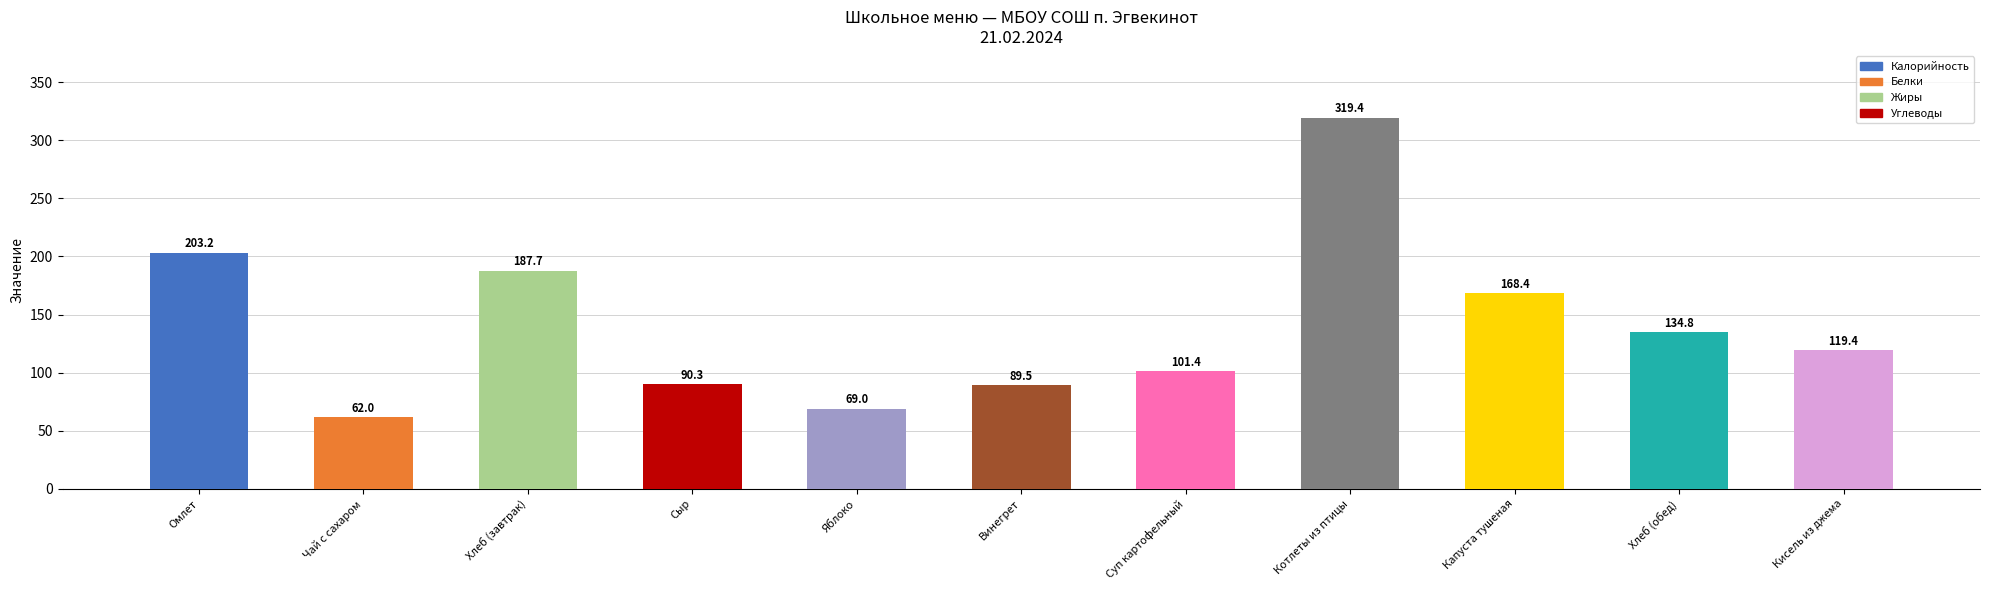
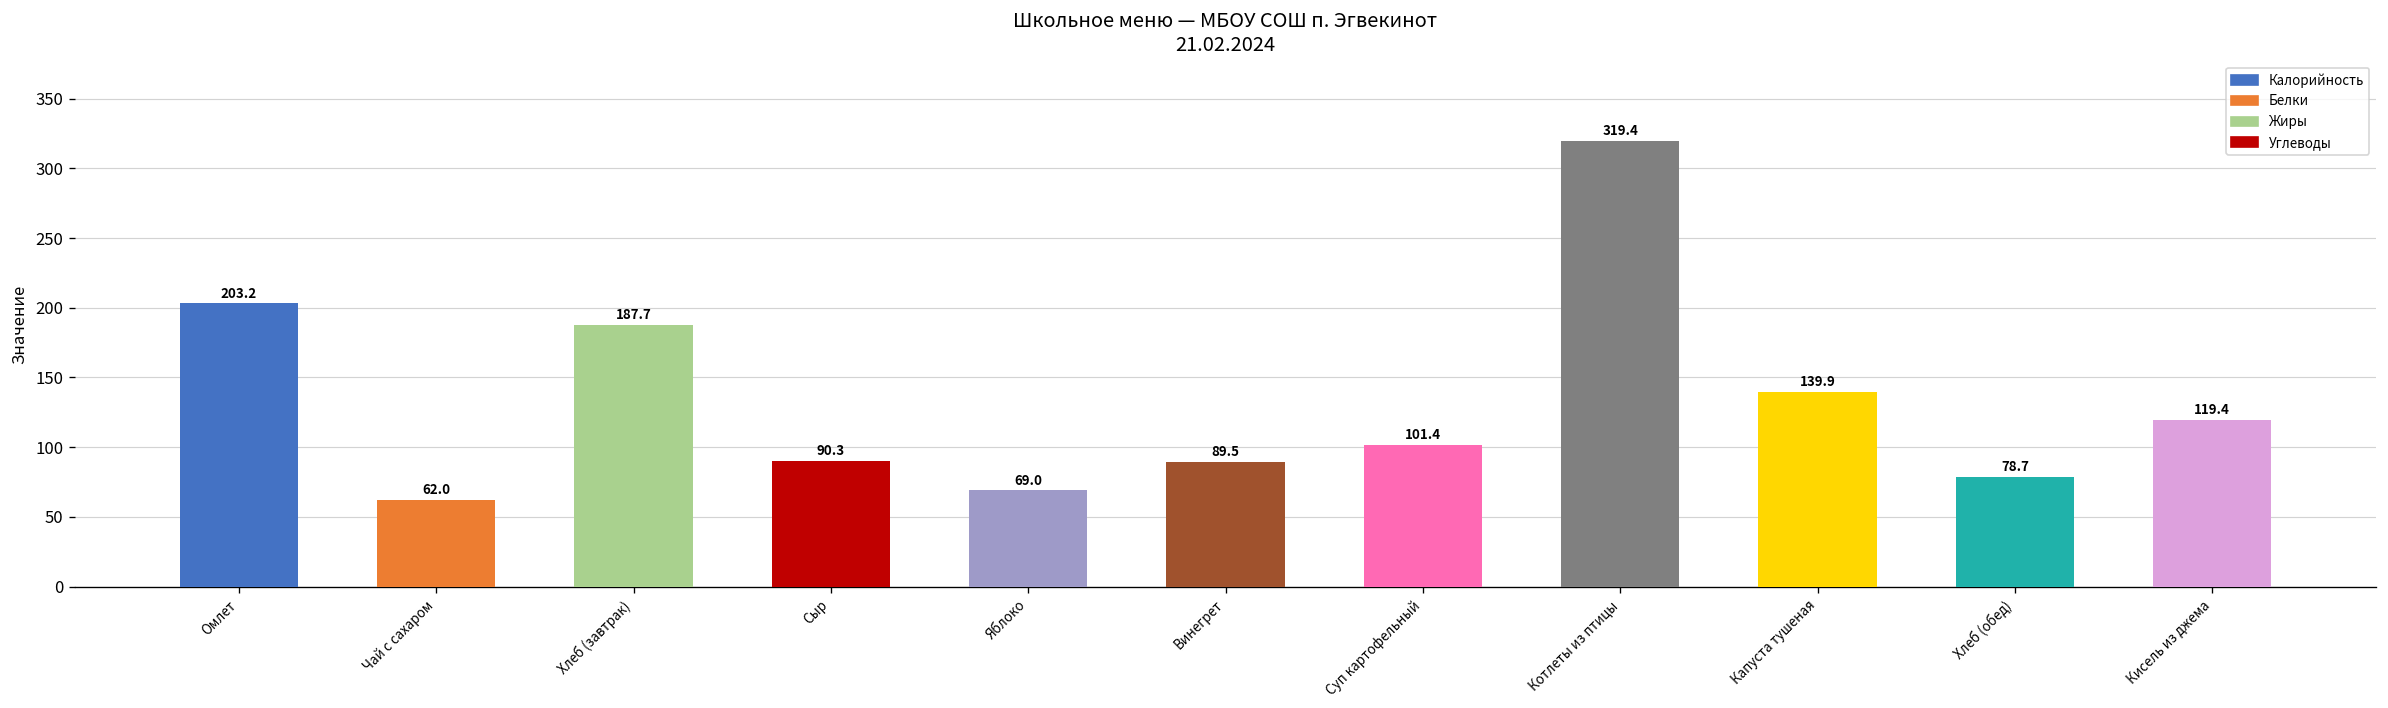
  {
    "Омлет": 203.2,
    "Чай с сахаром": 62.0,
    "Хлеб (завтрак)": 187.7,
    "Сыр": 90.3,
    "Яблоко": 69.0,
    "Винегрет": 89.5,
    "Суп картофельный": 101.4,
    "Котлеты из птицы": 319.4,
-   "Капуста тушеная": 168.4,
-   "Хлеб (обед)": 134.8,
+   "Капуста тушеная": 139.9,
+   "Хлеб (обед)": 78.7,
    "Кисель из джема": 119.4
  }
